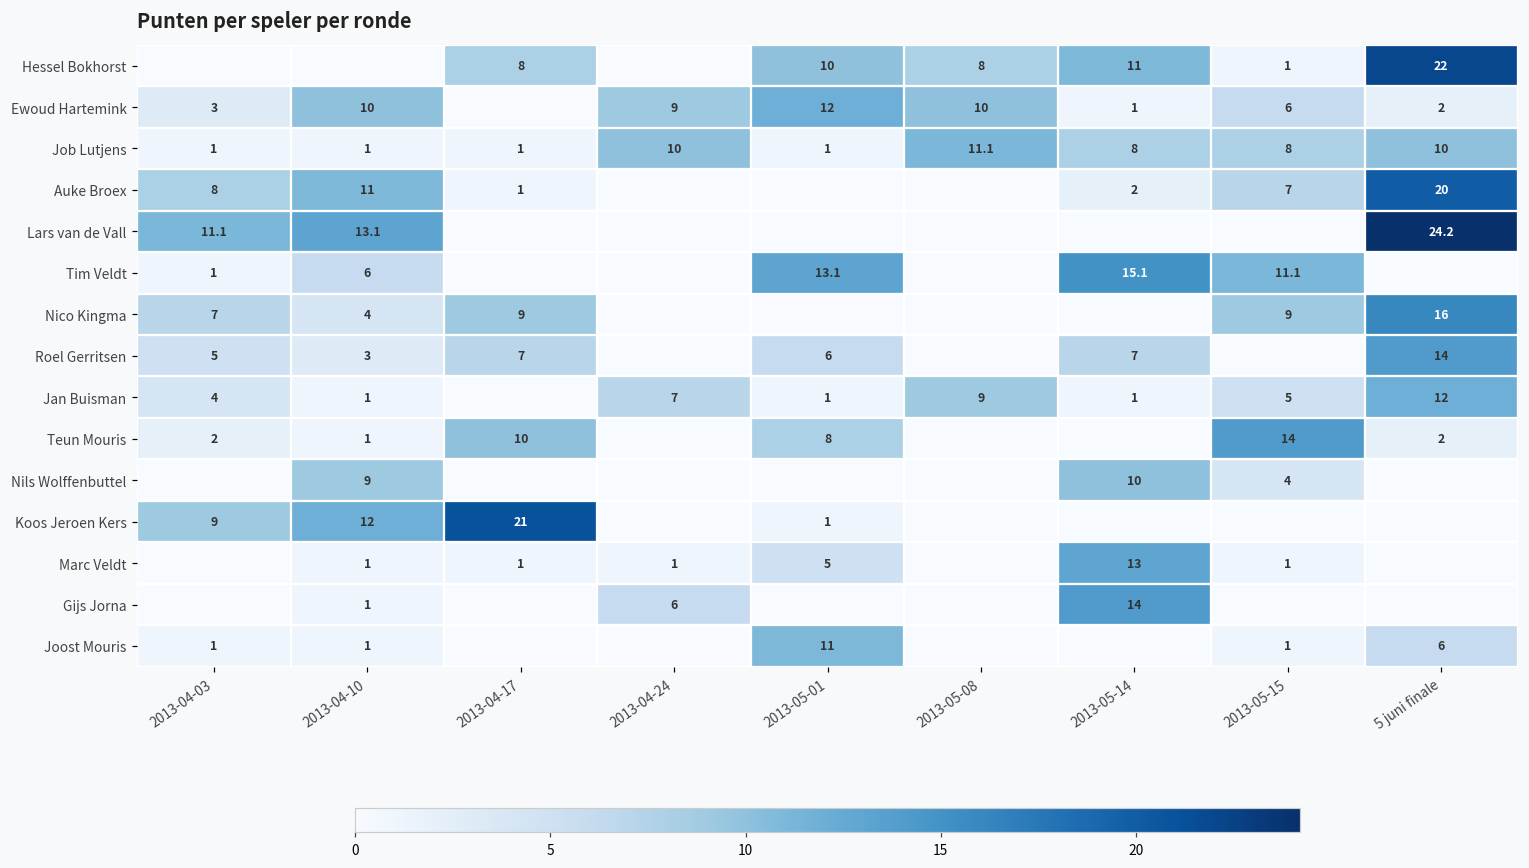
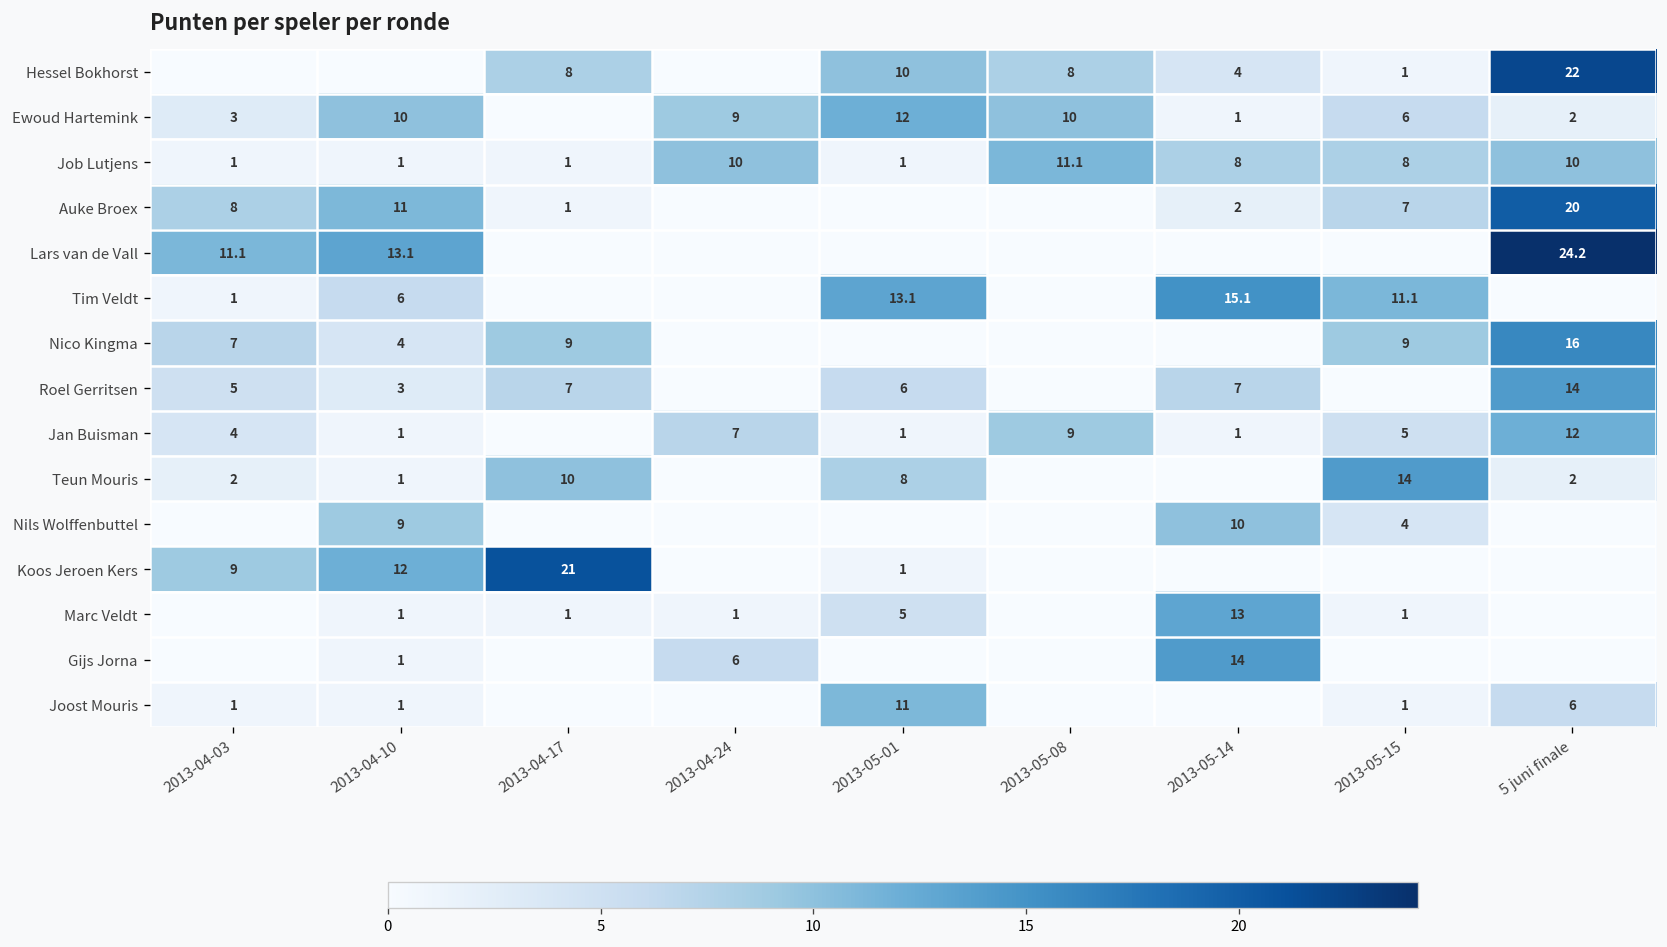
  {
    "Hessel Bokhorst": {
      "2013-04-17": 8,
      "2013-05-01": 10,
      "2013-05-08": 8,
-     "2013-05-14": 11,
+     "2013-05-14": 4,
      "2013-05-15": 1,
      "5 juni finale": 22
    },
    "Ewoud Hartemink": {
      "2013-04-03": 3,
      "2013-04-10": 10,
      "2013-04-24": 9,
      "2013-05-01": 12,
      "2013-05-08": 10,
      "2013-05-14": 1,
      "2013-05-15": 6,
      "5 juni finale": 2
    },
    "Job Lutjens": {
      "2013-04-03": 1,
      "2013-04-10": 1,
      "2013-04-17": 1,
      "2013-04-24": 10,
      "2013-05-01": 1,
      "2013-05-08": 11.1,
      "2013-05-14": 8,
      "2013-05-15": 8,
      "5 juni finale": 10
    },
    "Auke Broex": {
      "2013-04-03": 8,
      "2013-04-10": 11,
      "2013-04-17": 1,
      "2013-05-14": 2,
      "2013-05-15": 7,
      "5 juni finale": 20
    },
    "Lars van de Vall": {
      "2013-04-03": 11.1,
      "2013-04-10": 13.1,
      "5 juni finale": 24.2
    },
    "Tim Veldt": {
      "2013-04-03": 1,
      "2013-04-10": 6,
      "2013-05-01": 13.1,
      "2013-05-14": 15.1,
      "2013-05-15": 11.1
    },
    "Nico Kingma": {
      "2013-04-03": 7,
      "2013-04-10": 4,
      "2013-04-17": 9,
      "2013-05-15": 9,
      "5 juni finale": 16
    },
    "Roel Gerritsen": {
      "2013-04-03": 5,
      "2013-04-10": 3,
      "2013-04-17": 7,
      "2013-05-01": 6,
      "2013-05-14": 7,
      "5 juni finale": 14
    },
    "Jan Buisman": {
      "2013-04-03": 4,
      "2013-04-10": 1,
      "2013-04-24": 7,
      "2013-05-01": 1,
      "2013-05-08": 9,
      "2013-05-14": 1,
      "2013-05-15": 5,
      "5 juni finale": 12
    },
    "Teun Mouris": {
      "2013-04-03": 2,
      "2013-04-10": 1,
      "2013-04-17": 10,
      "2013-05-01": 8,
      "2013-05-15": 14,
      "5 juni finale": 2
    },
    "Nils Wolffenbuttel": {
      "2013-04-10": 9,
      "2013-05-14": 10,
      "2013-05-15": 4
    },
    "Koos Jeroen Kers": {
      "2013-04-03": 9,
      "2013-04-10": 12,
      "2013-04-17": 21,
      "2013-05-01": 1
    },
    "Marc Veldt": {
      "2013-04-10": 1,
      "2013-04-17": 1,
      "2013-04-24": 1,
      "2013-05-01": 5,
      "2013-05-14": 13,
      "2013-05-15": 1
    },
    "Gijs Jorna": {
      "2013-04-10": 1,
      "2013-04-24": 6,
      "2013-05-14": 14
    },
    "Joost Mouris": {
      "2013-04-03": 1,
      "2013-04-10": 1,
      "2013-05-01": 11,
      "2013-05-15": 1,
      "5 juni finale": 6
    }
  }
